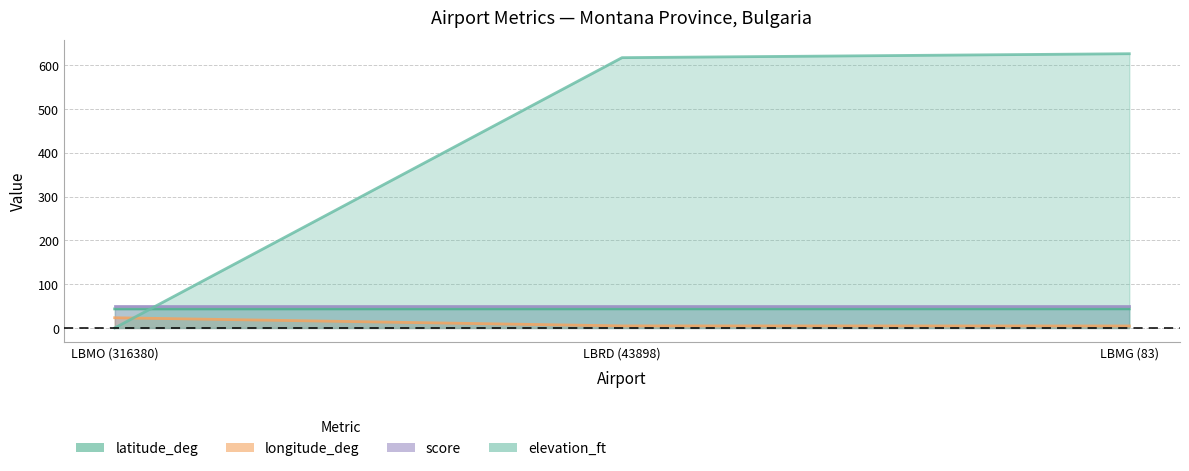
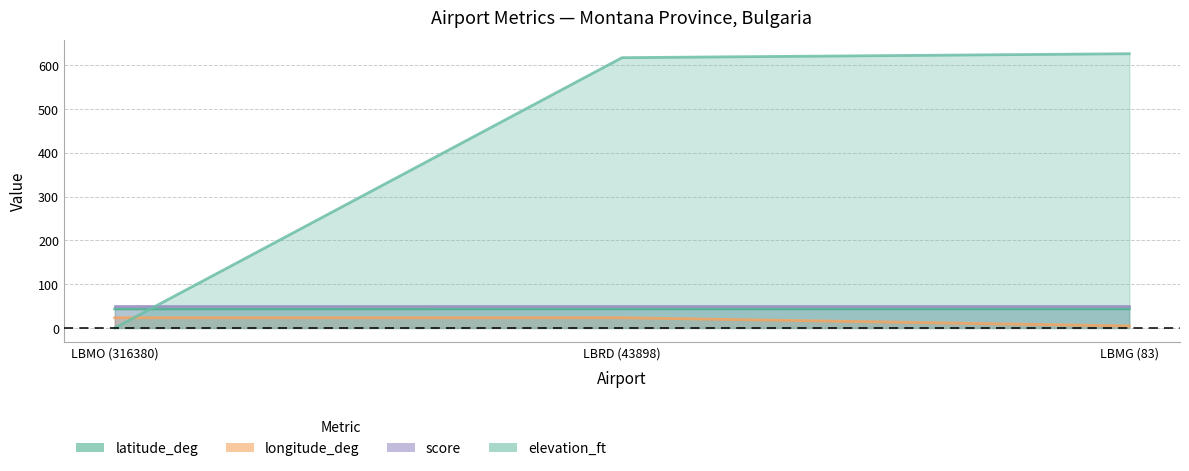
  {
    "longitude_deg": {
      "LBMO (316380)": 20,
-     "LBRD (43898)": 0,
+     "LBRD (43898)": 20,
      "LBMG (83)": 0
    }
  }
